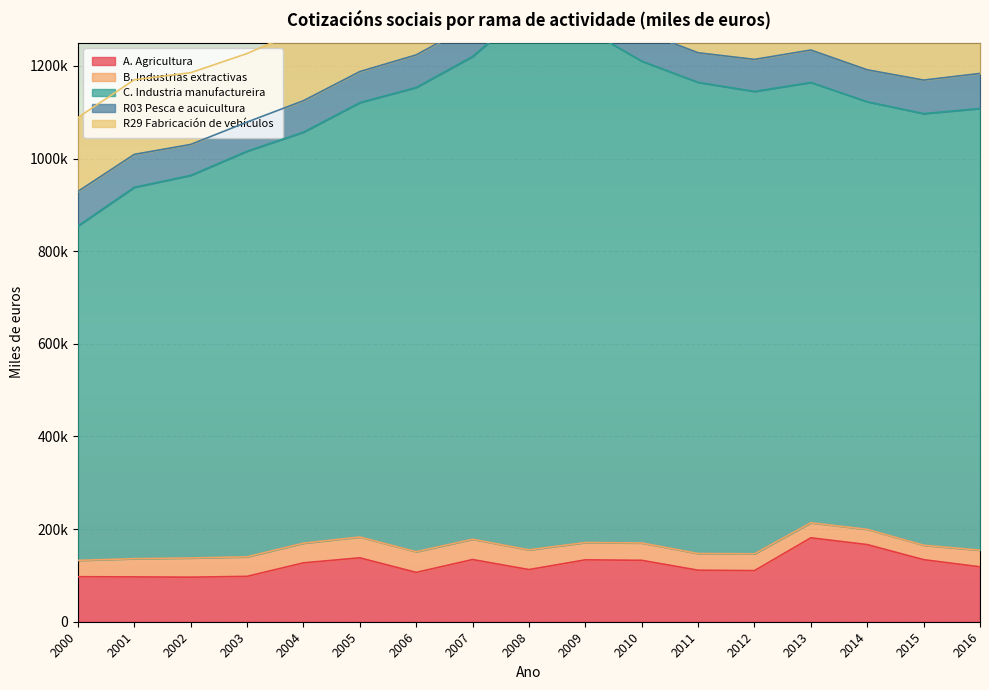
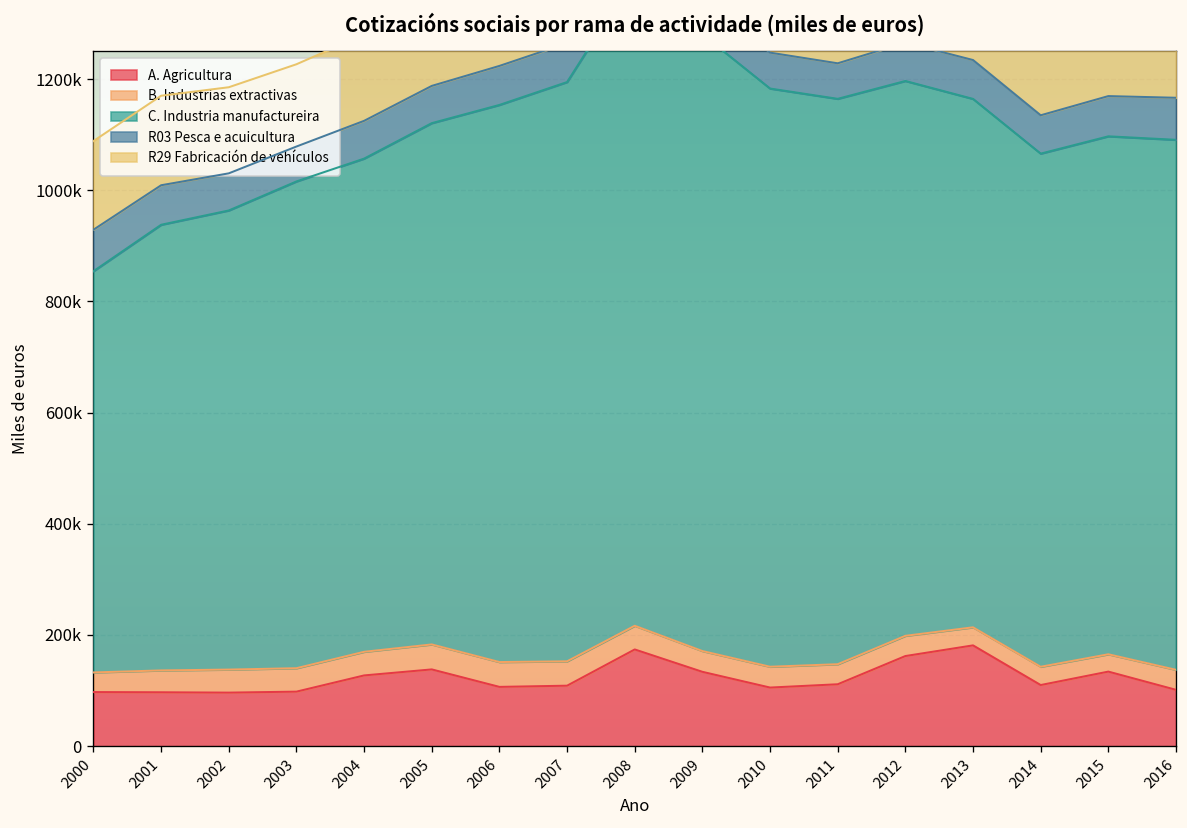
  {
    "A. Agricultura": {
      "2000": 100000,
      "2001": 100000,
      "2002": 100000,
      "2003": 100000,
      "2004": 130000,
      "2005": 140000,
      "2006": 110000,
-     "2007": 130000,
-     "2008": 110000,
+     "2007": 110000,
+     "2008": 170000,
      "2009": 130000,
-     "2010": 130000,
+     "2010": 110000,
      "2011": 110000,
-     "2012": 110000,
+     "2012": 160000,
      "2013": 180000,
-     "2014": 170000,
+     "2014": 110000,
      "2015": 130000,
-     "2016": 120000
+     "2016": 100000
    }
  }
